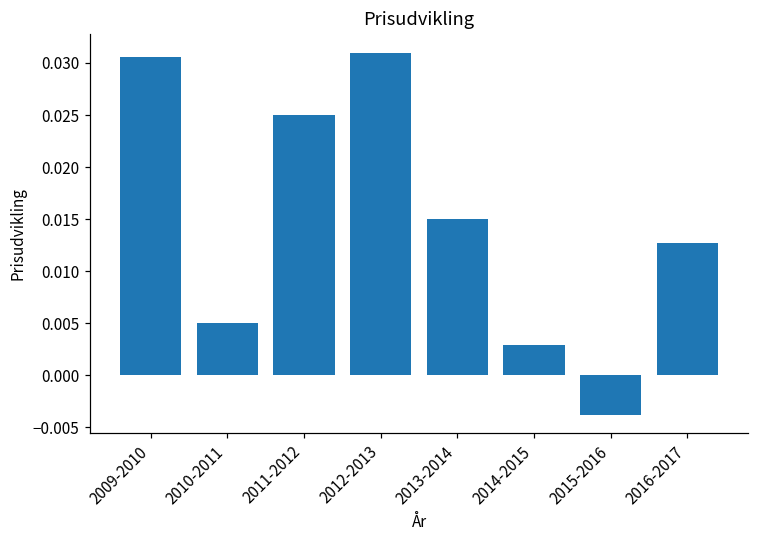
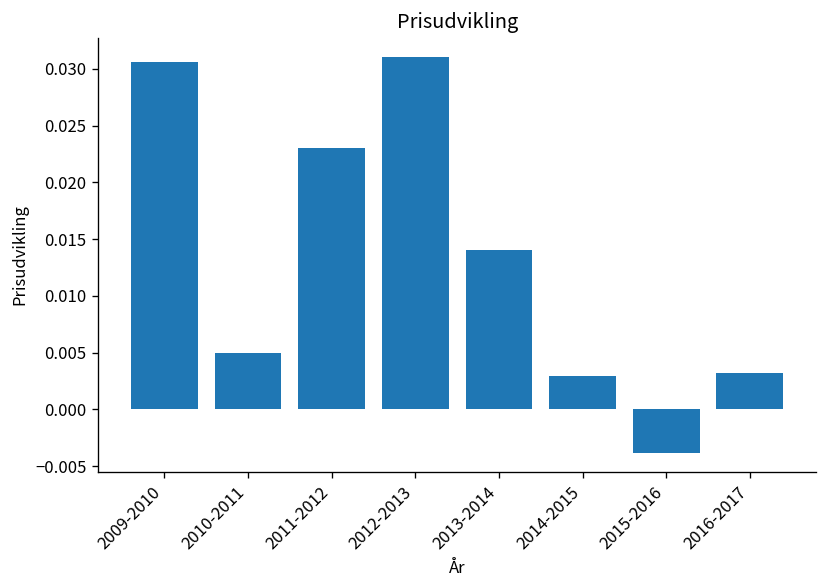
  {
    "2009-2010": 0.031,
    "2010-2011": 0.005,
-   "2011-2012": 0.025,
+   "2011-2012": 0.023,
    "2012-2013": 0.031,
-   "2013-2014": 0.015,
+   "2013-2014": 0.014,
    "2014-2015": 0.003,
    "2015-2016": -0.004,
-   "2016-2017": 0.013
+   "2016-2017": 0.003
  }
